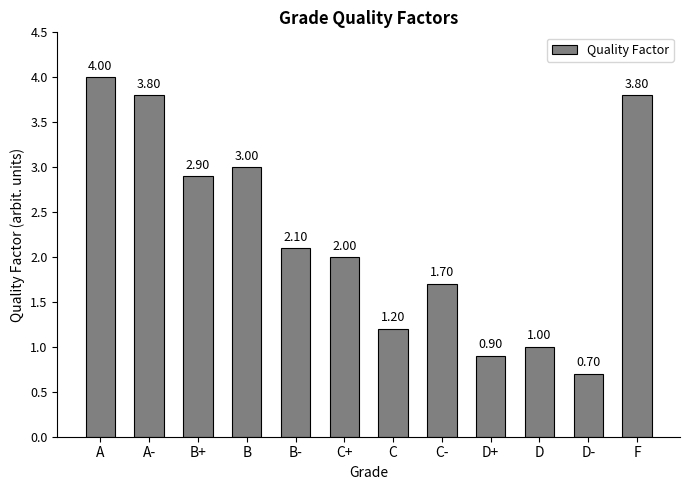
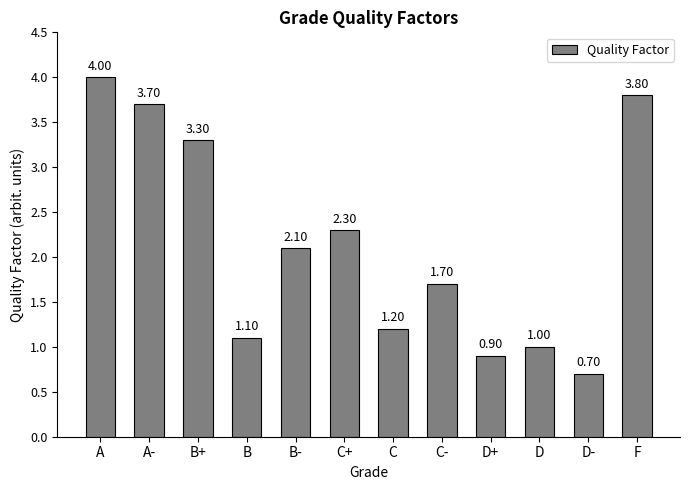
  {
    "A": 4.00,
-   "A-": 3.80,
-   "B+": 2.90,
-   "B": 3.00,
+   "A-": 3.70,
+   "B+": 3.30,
+   "B": 1.10,
    "B-": 2.10,
-   "C+": 2.00,
+   "C+": 2.30,
    "C": 1.20,
    "C-": 1.70,
    "D+": 0.90,
    "D": 1.00,
    "D-": 0.70,
    "F": 3.80
  }
